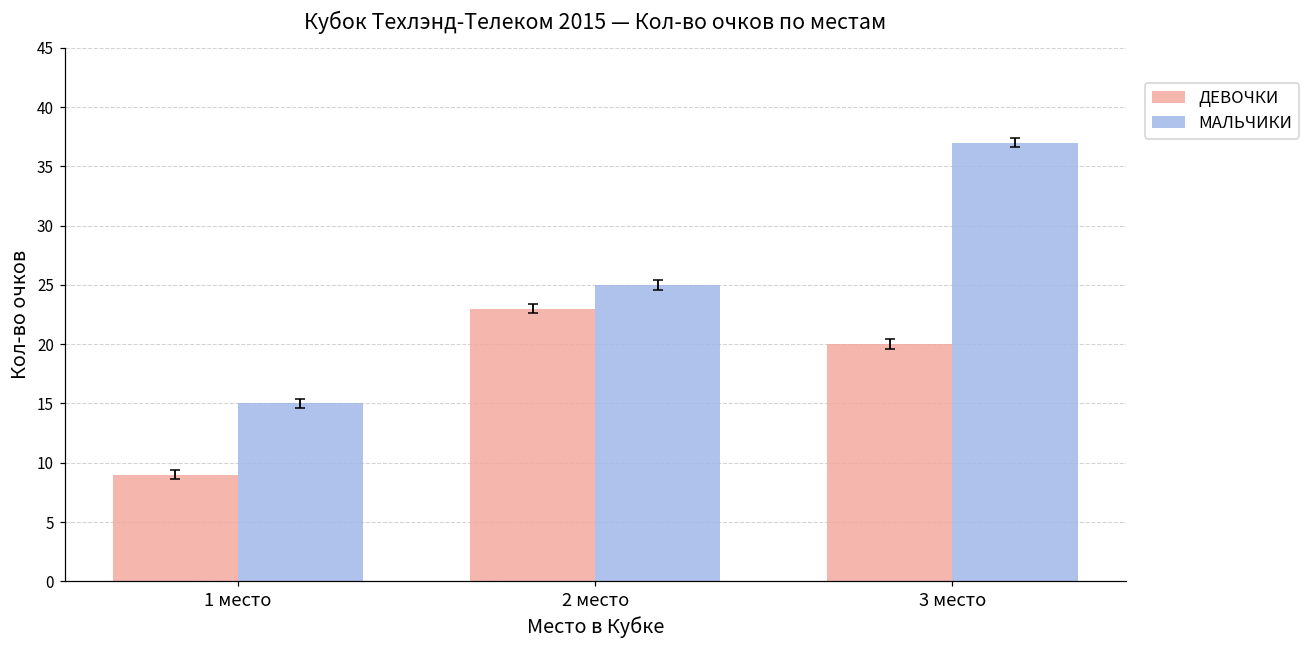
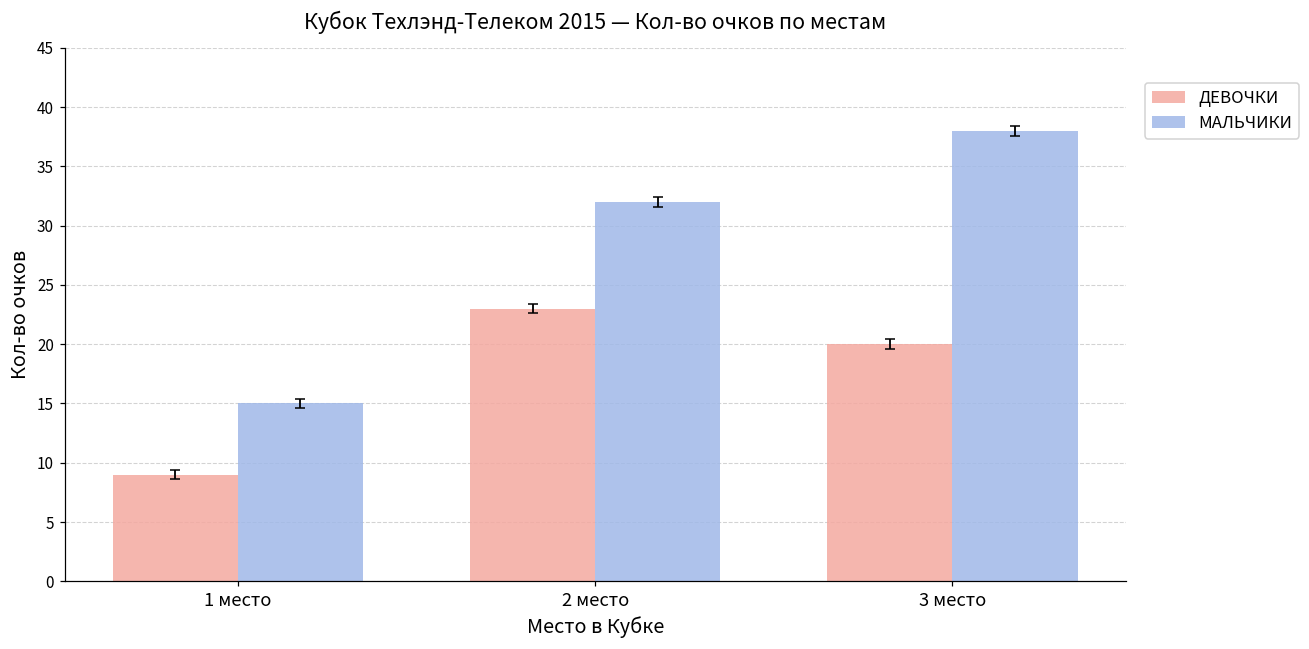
  {
    "ДЕВОЧКИ": {
      "1 место": 9,
      "2 место": 23,
      "3 место": 20
    },
    "МАЛЬЧИКИ": {
      "1 место": 15,
-     "2 место": 25,
-     "3 место": 37
+     "2 место": 32,
+     "3 место": 38
    }
  }
